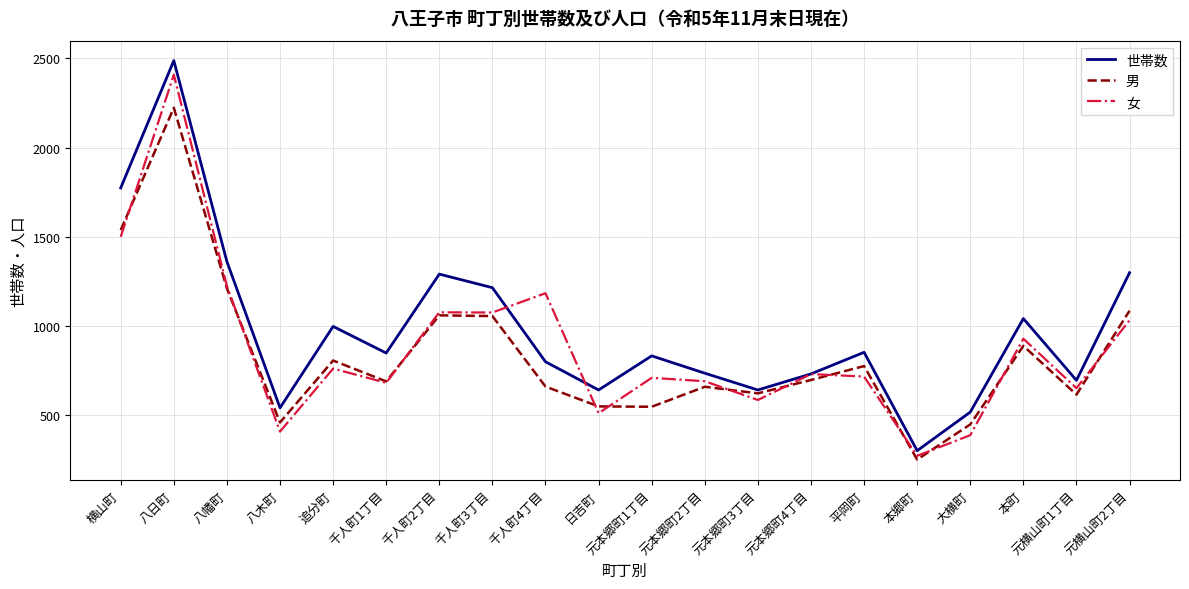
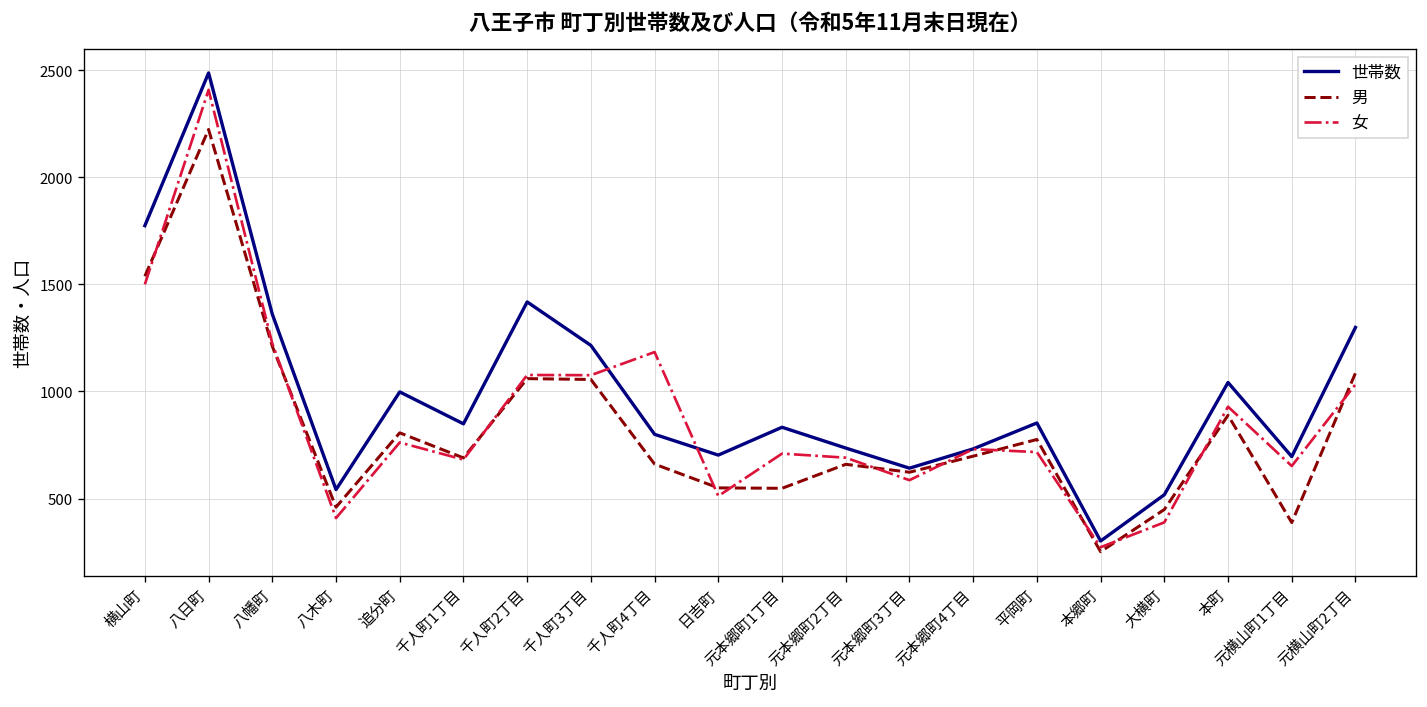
  {
    "世帯数": {
      "横山町": 1770,
      "八日町": 2490,
      "八幡町": 1360,
      "八木町": 540,
      "追分町": 1000,
      "千人町1丁目": 850,
-     "千人町2丁目": 1290,
+     "千人町2丁目": 1420,
      "千人町3丁目": 1220,
      "千人町4丁目": 800,
-     "日吉町": 640,
+     "日吉町": 700,
      "元本郷町1丁目": 830,
      "元本郷町2丁目": 740,
      "元本郷町3丁目": 640,
      "平岡町": 850,
      "本郷町": 300,
      "大横町": 520,
      "本町": 1040,
      "元横山町1丁目": 700,
      "元横山町2丁目": 1300
    },
    "男": {
      "横山町": 1540,
      "八日町": 2220,
      "八木町": 460,
      "追分町": 810,
      "千人町2丁目": 1060,
      "千人町3丁目": 1060,
      "千人町4丁目": 660,
      "日吉町": 550,
      "元本郷町1丁目": 550,
      "元本郷町2丁目": 660,
      "元本郷町3丁目": 620,
      "元本郷町4丁目": 700,
      "平岡町": 780,
      "本郷町": 250,
      "大横町": 450,
      "本町": 890,
-     "元横山町1丁目": 620,
+     "元横山町1丁目": 390,
      "元横山町2丁目": 1090
    },
    "女": {
      "横山町": 1500,
      "八日町": 2410,
      "八木町": 410,
      "追分町": 760,
      "千人町2丁目": 1080,
      "千人町3丁目": 1080,
      "千人町4丁目": 1180,
      "日吉町": 510,
      "元本郷町1丁目": 710,
      "元本郷町2丁目": 690,
      "元本郷町3丁目": 590,
      "平岡町": 720,
      "本郷町": 270,
      "大横町": 390,
      "本町": 930,
      "元横山町1丁目": 650,
      "元横山町2丁目": 1030
    }
  }
